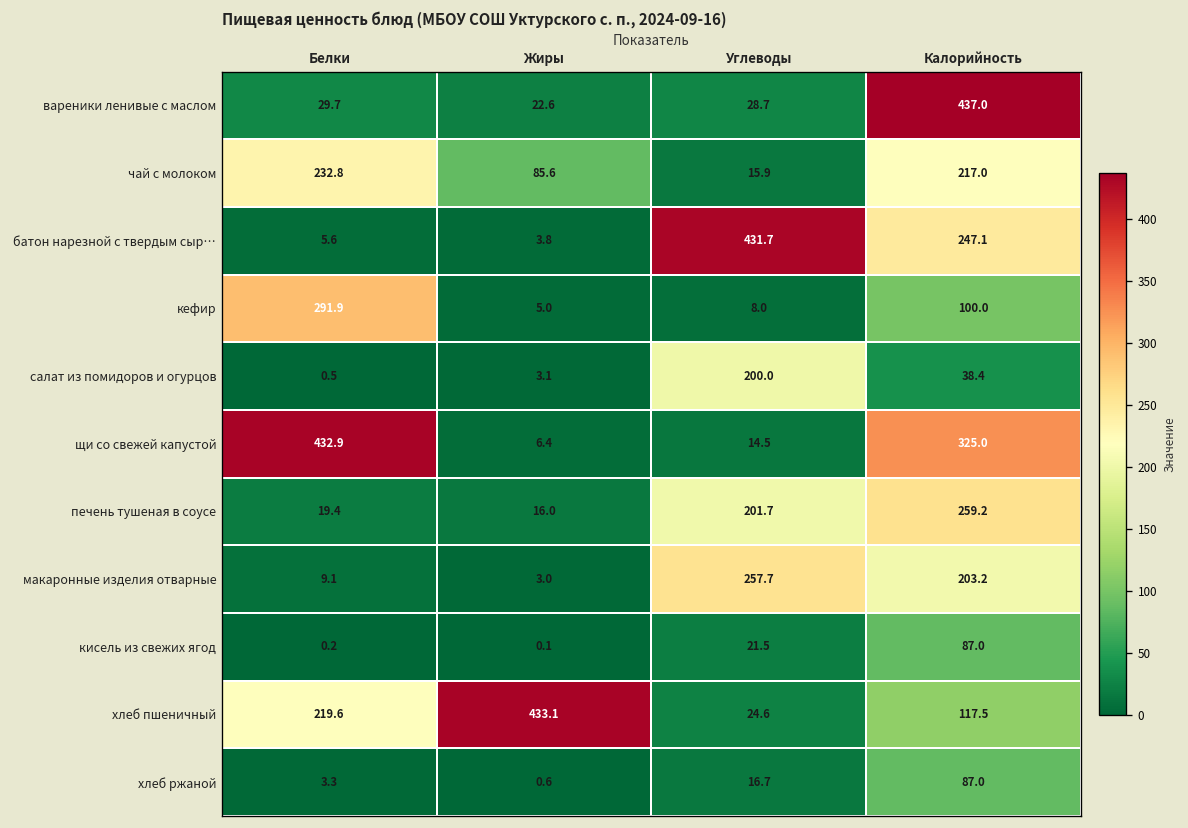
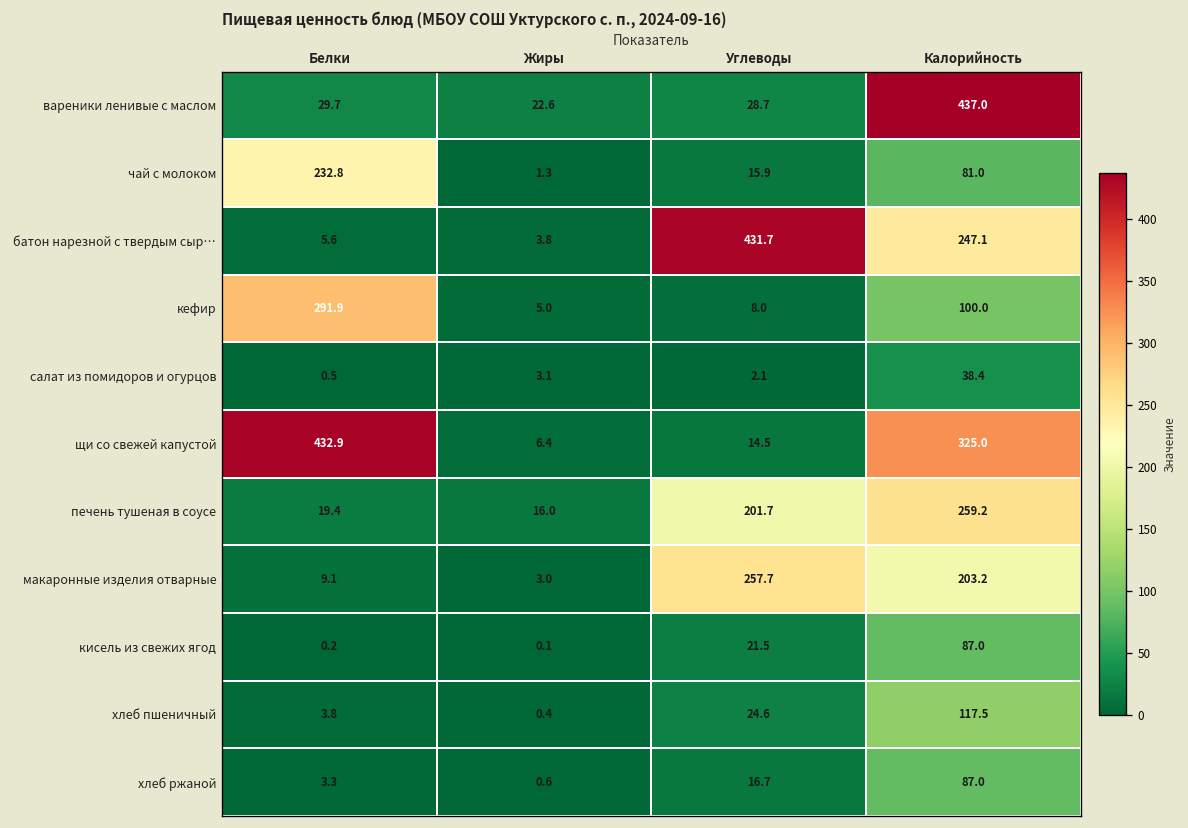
  {
    "вареники ленивые с маслом": {
      "Белки": 29.7,
      "Жиры": 22.6,
      "Углеводы": 28.7,
      "Калорийность": 437.0
    },
    "чай с молоком": {
      "Белки": 232.8,
-     "Жиры": 85.6,
+     "Жиры": 1.3,
      "Углеводы": 15.9,
-     "Калорийность": 217.0
+     "Калорийность": 81.0
    },
    "батон нарезной с твердым сыр…": {
      "Белки": 5.6,
      "Жиры": 3.8,
      "Углеводы": 431.7,
      "Калорийность": 247.1
    },
    "кефир": {
      "Белки": 291.9,
      "Жиры": 5.0,
      "Углеводы": 8.0,
      "Калорийность": 100.0
    },
    "салат из помидоров и огурцов": {
      "Белки": 0.5,
      "Жиры": 3.1,
-     "Углеводы": 200.0,
+     "Углеводы": 2.1,
      "Калорийность": 38.4
    },
    "щи со свежей капустой": {
      "Белки": 432.9,
      "Жиры": 6.4,
      "Углеводы": 14.5,
      "Калорийность": 325.0
    },
    "печень тушеная в соусе": {
      "Белки": 19.4,
      "Жиры": 16.0,
      "Углеводы": 201.7,
      "Калорийность": 259.2
    },
    "макаронные изделия отварные": {
      "Белки": 9.1,
      "Жиры": 3.0,
      "Углеводы": 257.7,
      "Калорийность": 203.2
    },
    "кисель из свежих ягод": {
      "Белки": 0.2,
      "Жиры": 0.1,
      "Углеводы": 21.5,
      "Калорийность": 87.0
    },
    "хлеб пшеничный": {
-     "Белки": 219.6,
-     "Жиры": 433.1,
+     "Белки": 3.8,
+     "Жиры": 0.4,
      "Углеводы": 24.6,
      "Калорийность": 117.5
    },
    "хлеб ржаной": {
      "Белки": 3.3,
      "Жиры": 0.6,
      "Углеводы": 16.7,
      "Калорийность": 87.0
    }
  }
